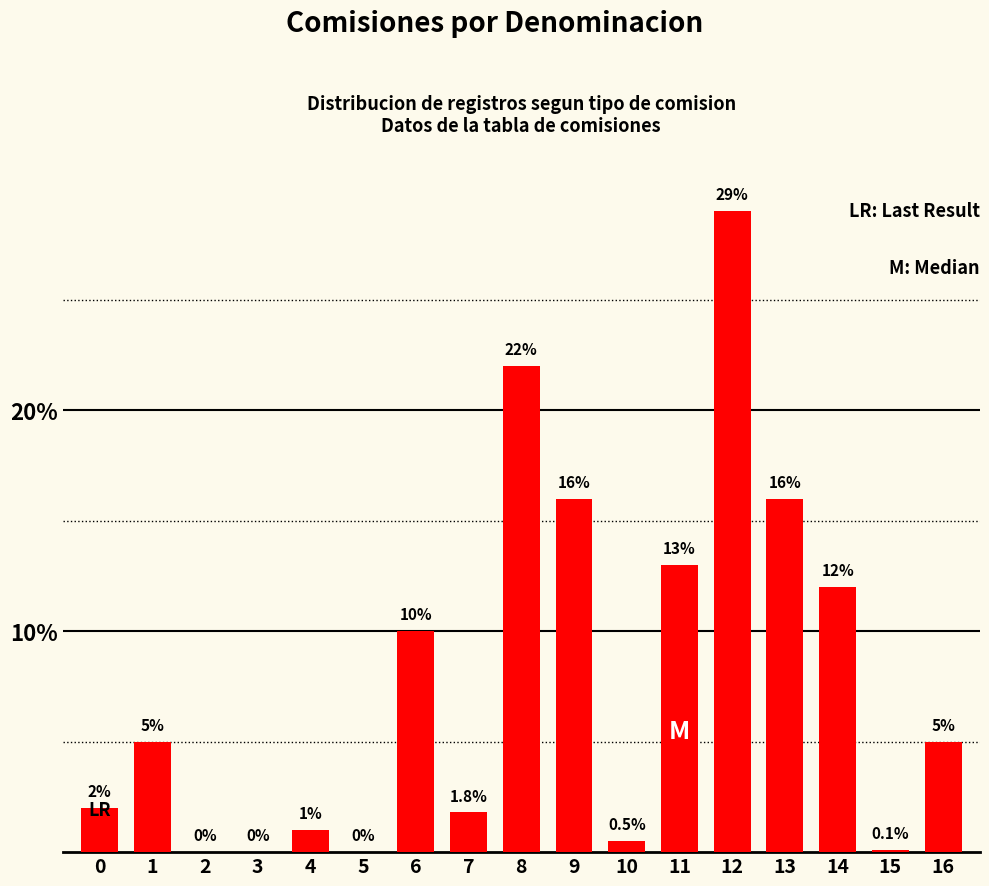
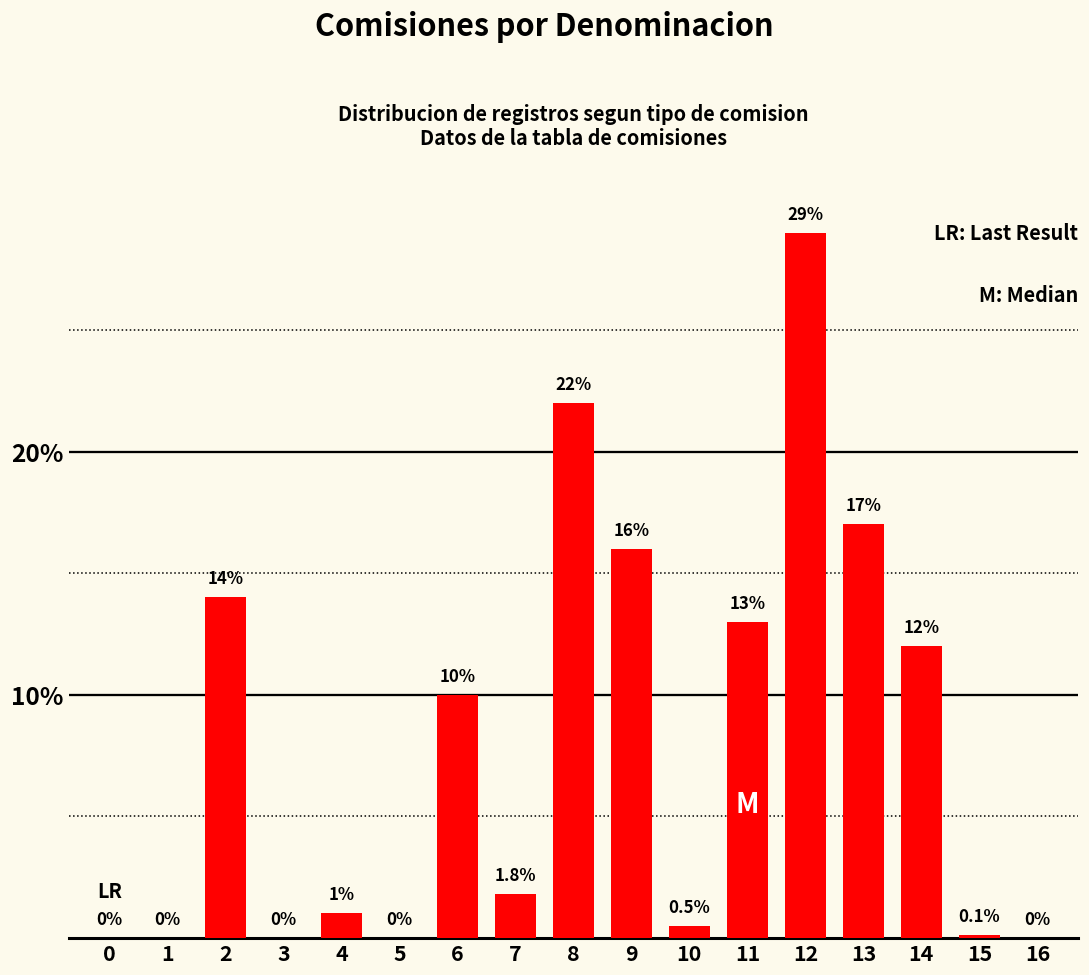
  {
-   "0": "2%",
-   "1": "5%",
-   "2": "0%",
+   "0": "0%",
+   "1": "0%",
+   "2": "14%",
    "3": "0%",
    "4": "1%",
    "5": "0%",
    "6": "10%",
    "7": "1.8%",
    "8": "22%",
    "9": "16%",
    "10": "0.5%",
    "11": "13%",
    "12": "29%",
-   "13": "16%",
+   "13": "17%",
    "14": "12%",
    "15": "0.1%",
-   "16": "5%"
+   "16": "0%"
  }
